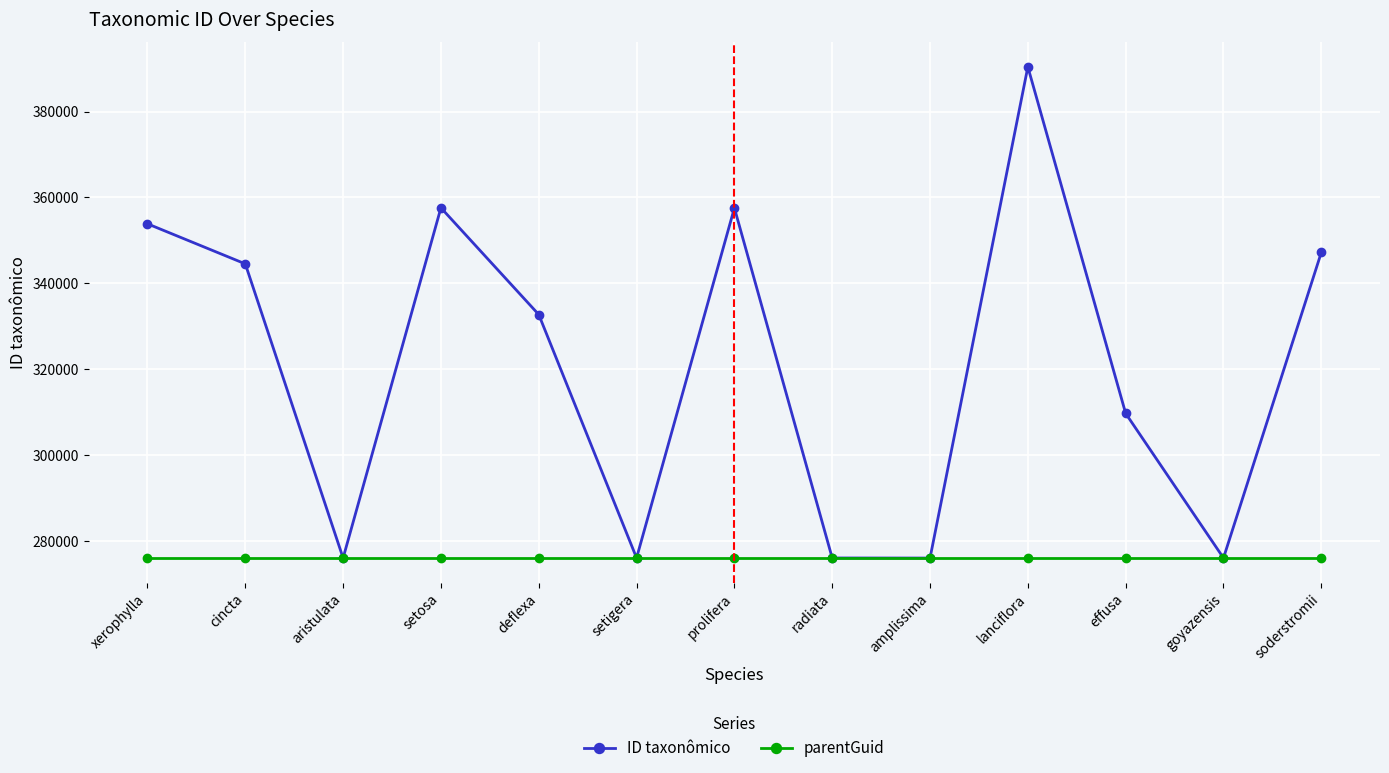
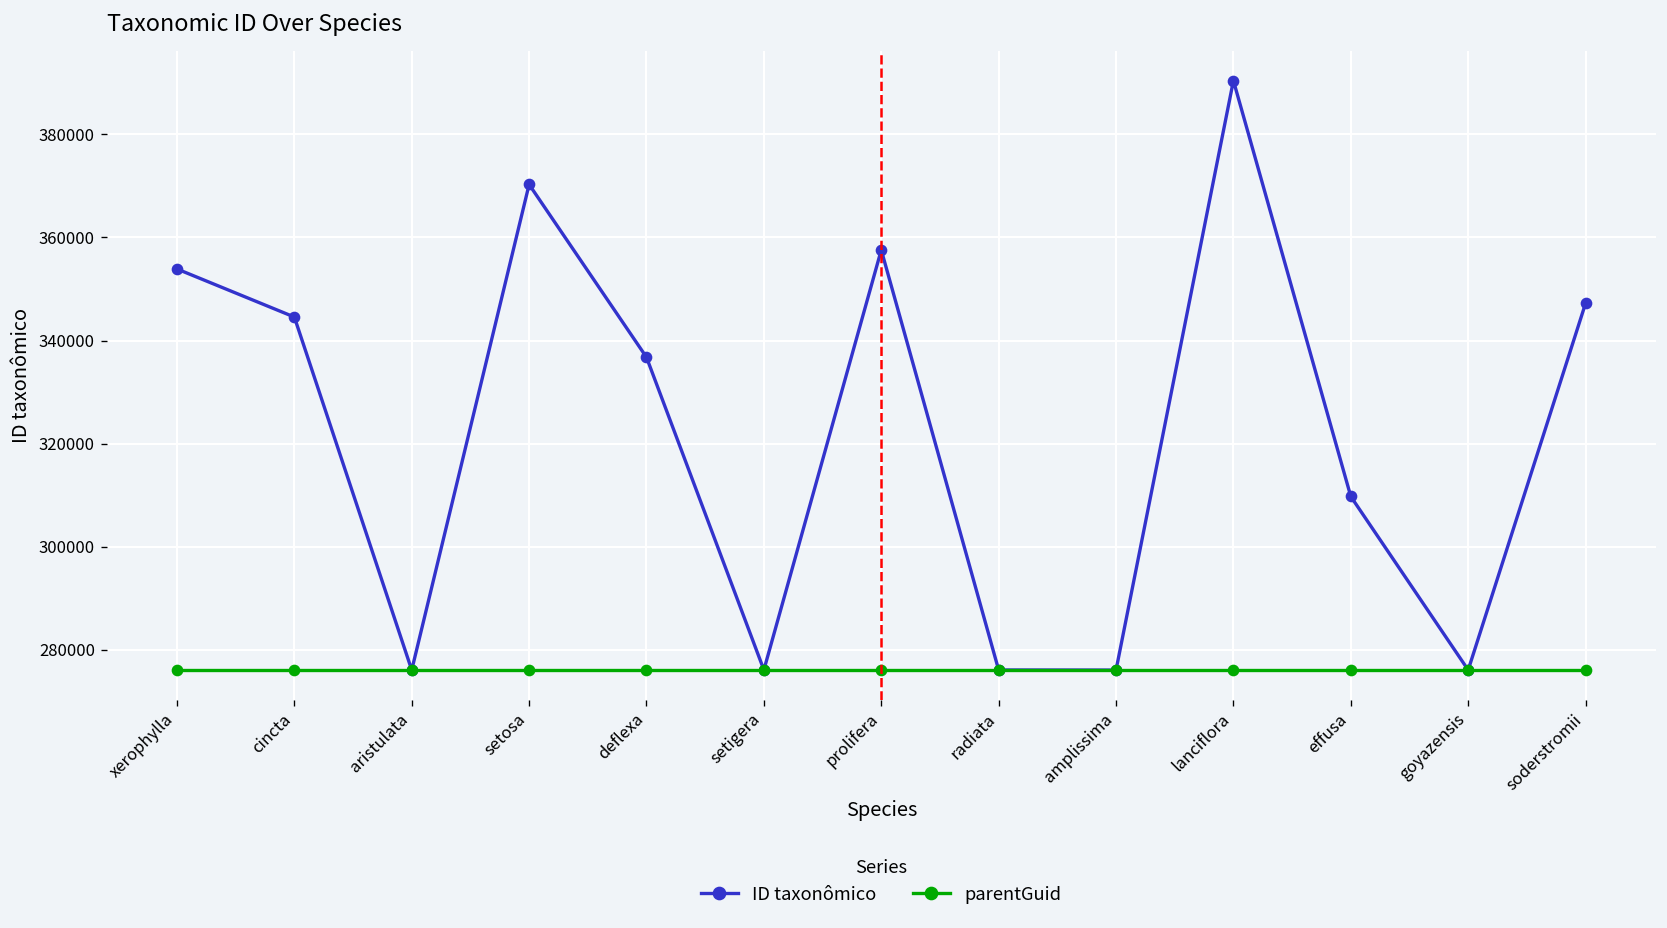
  {
    "ID taxonômico": {
      "xerophylla": 354000,
      "cincta": 345000,
-     "setosa": 358000,
-     "deflexa": 333000,
+     "setosa": 370000,
+     "deflexa": 337000,
      "prolifera": 358000,
      "lanciflora": 390000,
      "effusa": 310000,
      "soderstromii": 347000
    },
    "parentGuid": {
      "xerophylla": 276000,
      "cincta": 276000,
      "setosa": 276000,
      "deflexa": 276000,
      "prolifera": 276000,
      "lanciflora": 276000,
      "effusa": 276000,
      "soderstromii": 276000
    }
  }
